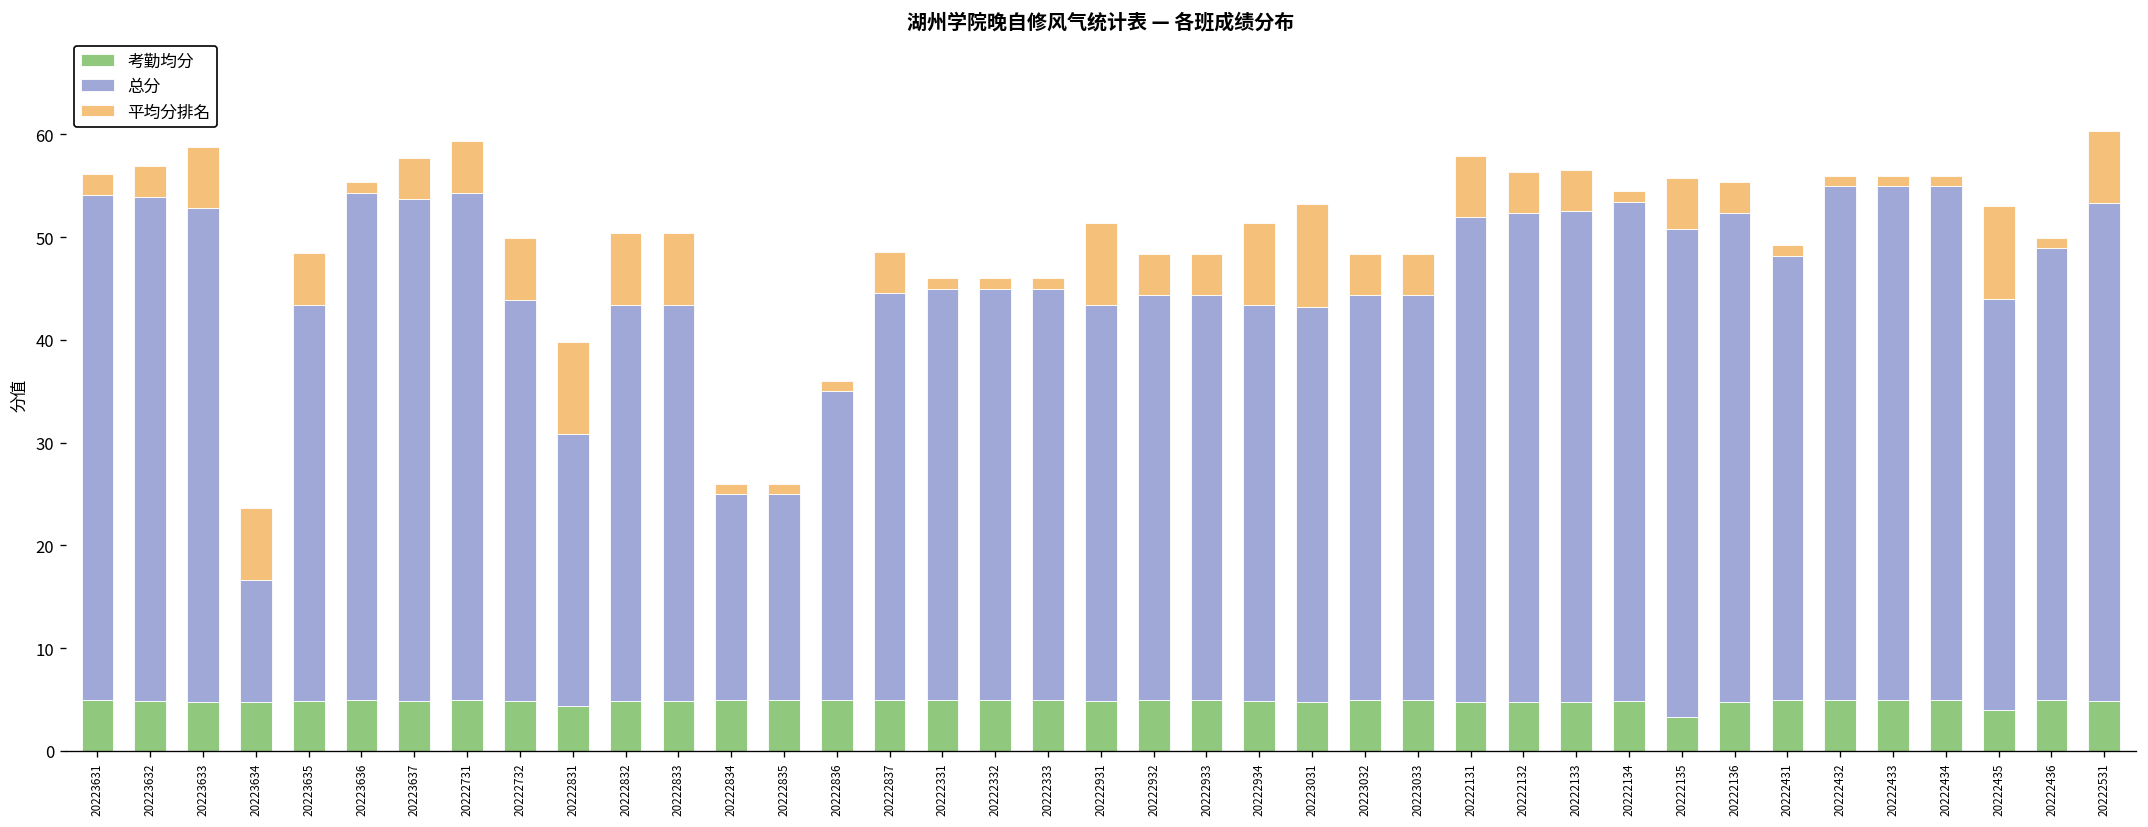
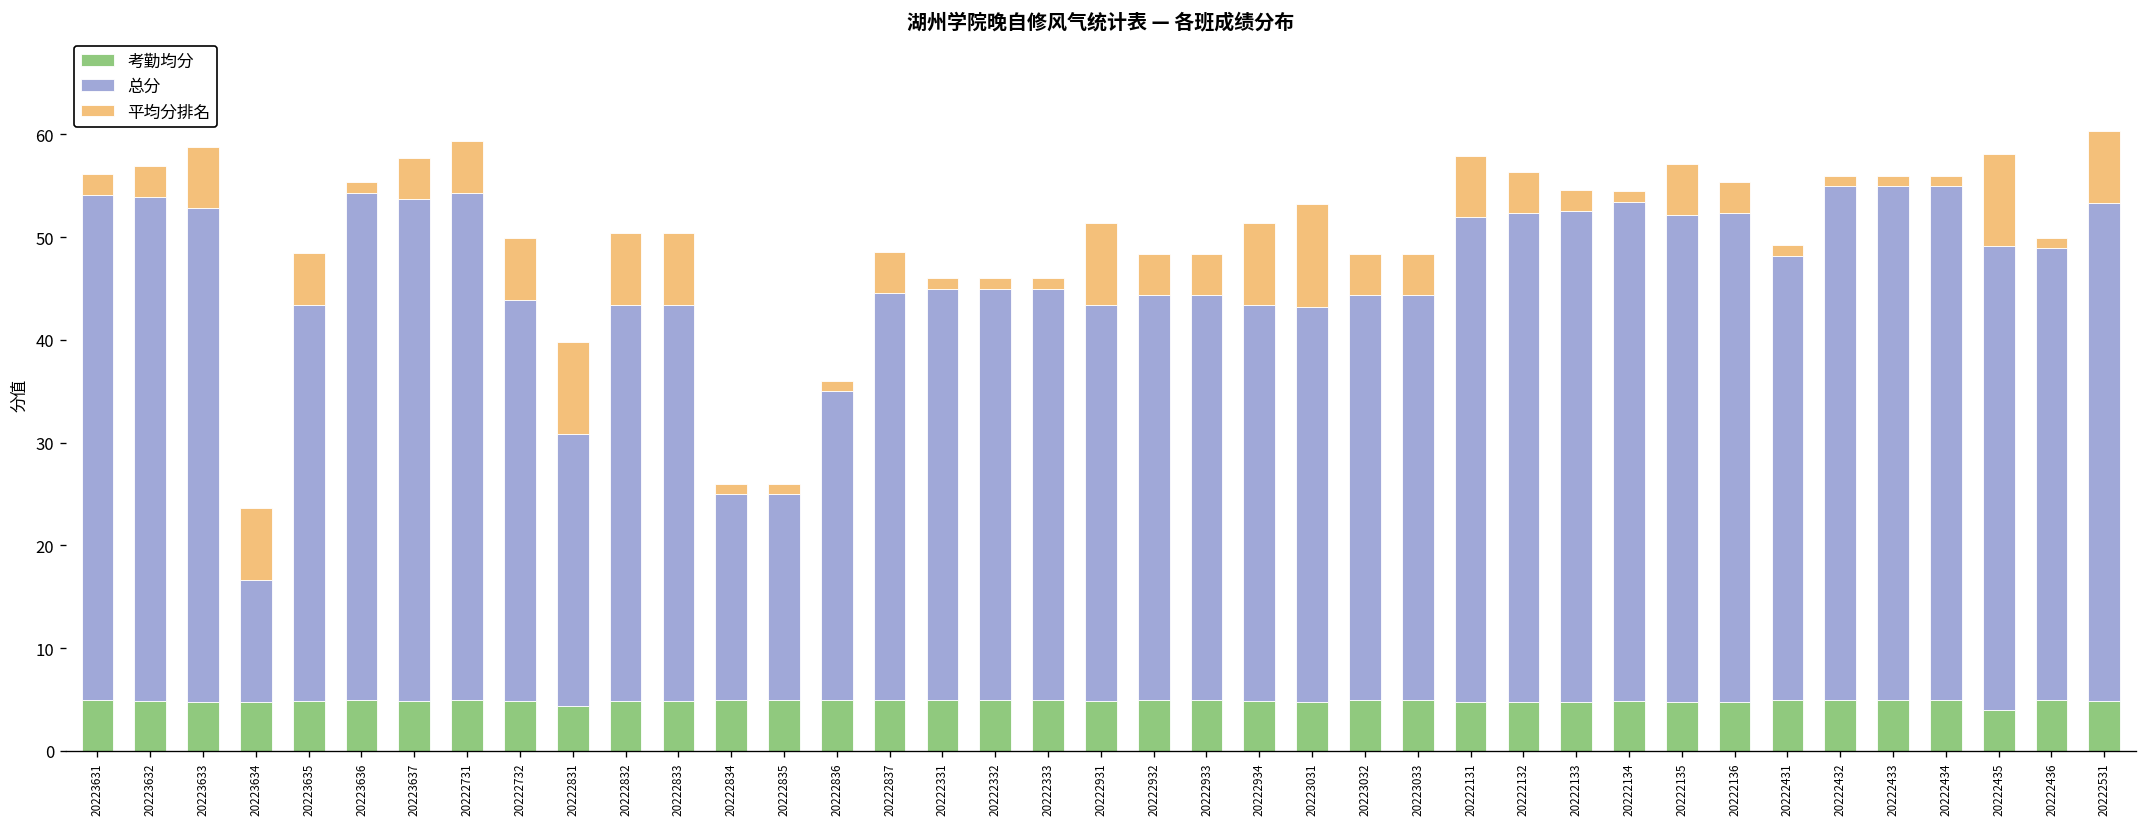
  {
    "考勤均分": {
      "20223631": 5,
      "20223632": 5,
      "20223633": 5,
      "20223634": 5,
      "20223635": 5,
      "20223636": 5,
      "20223637": 5,
      "20222731": 5,
      "20222732": 5,
      "20222831": 4,
      "20222832": 5,
      "20222833": 5,
      "20222834": 5,
      "20222835": 5,
      "20222836": 5,
      "20222837": 5,
      "20222331": 5,
      "20222332": 5,
      "20222333": 5,
      "20222931": 5,
      "20222932": 5,
      "20222933": 5,
      "20222934": 5,
      "20223031": 5,
      "20223032": 5,
      "20223033": 5,
      "20222131": 5,
      "20222132": 5,
      "20222133": 5,
      "20222134": 5,
-     "20222135": 3,
+     "20222135": 5,
      "20222136": 5,
      "20222431": 5,
      "20222432": 5,
      "20222433": 5,
      "20222434": 5,
      "20222435": 4,
      "20222436": 5,
      "20222531": 5
    },
    "总分": {
      "20223631": 49,
      "20223632": 49,
      "20223633": 48,
      "20223634": 12,
      "20223635": 39,
      "20223636": 49,
      "20223637": 49,
      "20222731": 49,
      "20222732": 39,
      "20222831": 26,
      "20222832": 39,
      "20222833": 39,
      "20222834": 20,
      "20222835": 20,
      "20222836": 30,
      "20222837": 40,
      "20222331": 40,
      "20222332": 40,
      "20222333": 40,
      "20222931": 39,
      "20222932": 39,
      "20222933": 39,
      "20222934": 39,
      "20223031": 38,
      "20223032": 39,
      "20223033": 39,
      "20222131": 47,
      "20222132": 48,
      "20222133": 48,
      "20222134": 49,
      "20222135": 47,
      "20222136": 48,
      "20222431": 43,
      "20222432": 50,
      "20222433": 50,
      "20222434": 50,
-     "20222435": 40,
+     "20222435": 45,
      "20222436": 44,
      "20222531": 49
    },
    "平均分排名": {
      "20223631": 2,
      "20223632": 3,
      "20223633": 6,
      "20223634": 7,
      "20223635": 5,
      "20223636": 1,
      "20223637": 4,
      "20222731": 5,
      "20222732": 6,
      "20222831": 9,
      "20222832": 7,
      "20222833": 7,
      "20222834": 1,
      "20222835": 1,
      "20222836": 1,
      "20222837": 4,
      "20222331": 1,
      "20222332": 1,
      "20222333": 1,
      "20222931": 8,
      "20222932": 4,
      "20222933": 4,
      "20222934": 8,
      "20223031": 10,
      "20223032": 4,
      "20223033": 4,
      "20222131": 6,
      "20222132": 4,
-     "20222133": 4,
+     "20222133": 2,
      "20222134": 1,
      "20222135": 5,
      "20222136": 3,
      "20222431": 1,
      "20222432": 1,
      "20222433": 1,
      "20222434": 1,
      "20222435": 9,
      "20222436": 1,
      "20222531": 7
    }
  }
